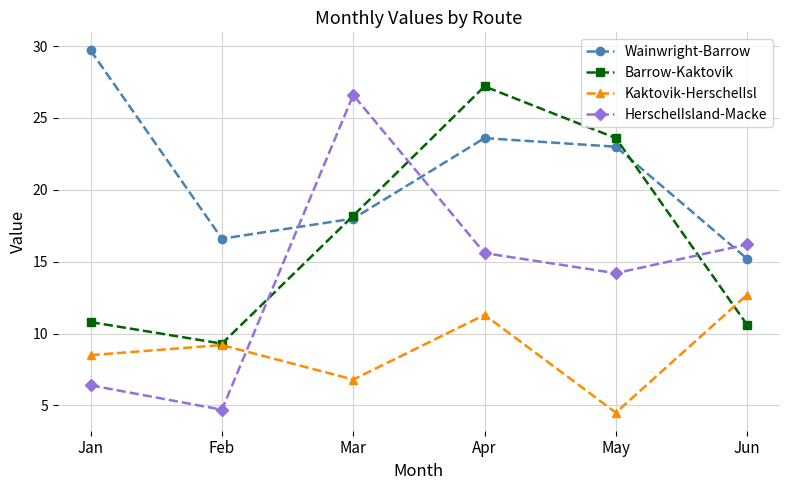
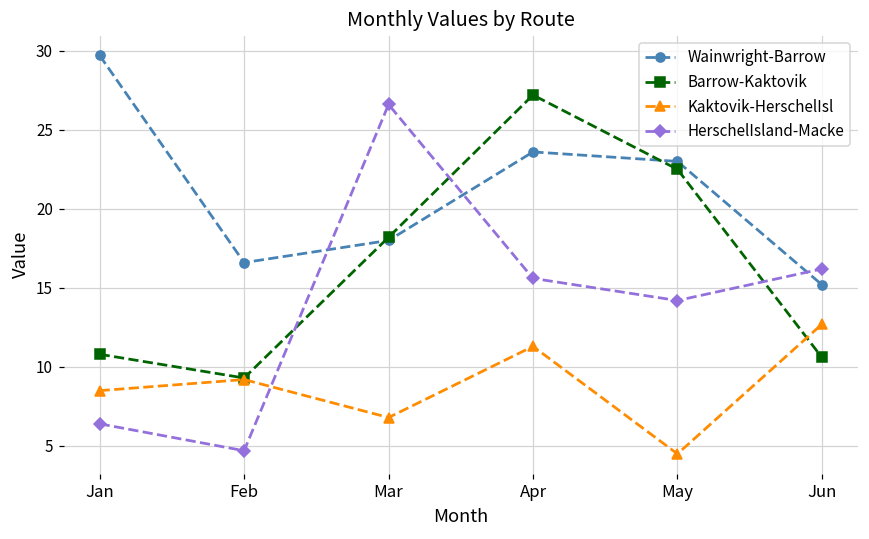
  {
    "Wainwright-Barrow": {
      "Jan": 29.7,
      "Feb": 16.6,
      "Mar": 18.0,
      "Apr": 23.6,
      "May": 23.0,
      "Jun": 15.2
    },
    "Barrow-Kaktovik": {
      "Jan": 10.8,
      "Mar": 18.2,
      "Apr": 27.2,
-     "May": 23.6,
+     "May": 22.5,
      "Jun": 10.6
    },
    "Kaktovik-HerschelIsl": {
      "Jan": 8.5,
      "Mar": 6.8,
      "Apr": 11.3,
      "May": 4.5,
      "Jun": 12.7
    },
    "HerschelIsland-Macke": {
      "Jan": 6.4,
      "Feb": 4.7,
      "Mar": 26.6,
      "Apr": 15.6,
      "May": 14.2,
      "Jun": 16.2
    }
  }
